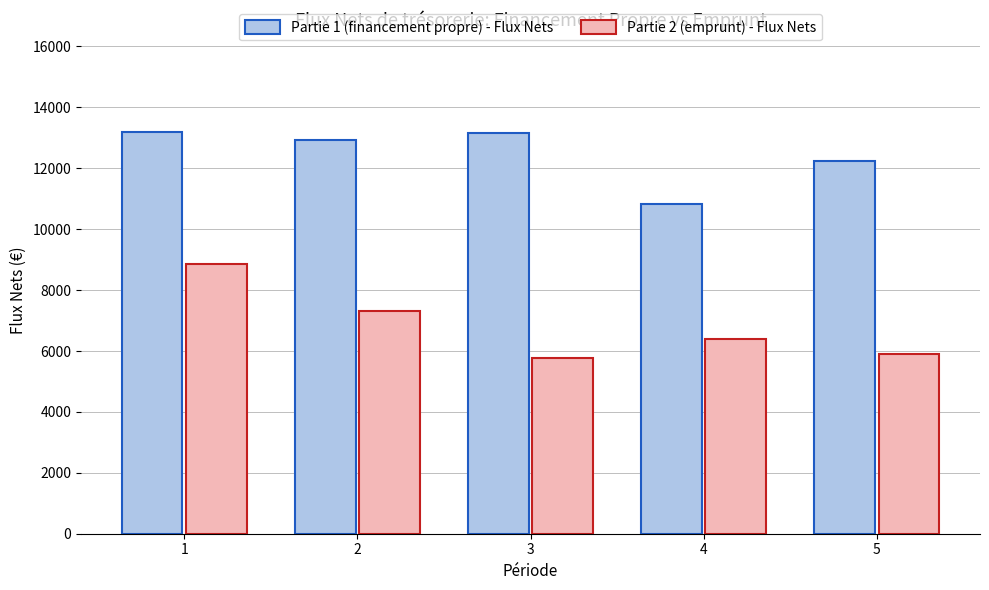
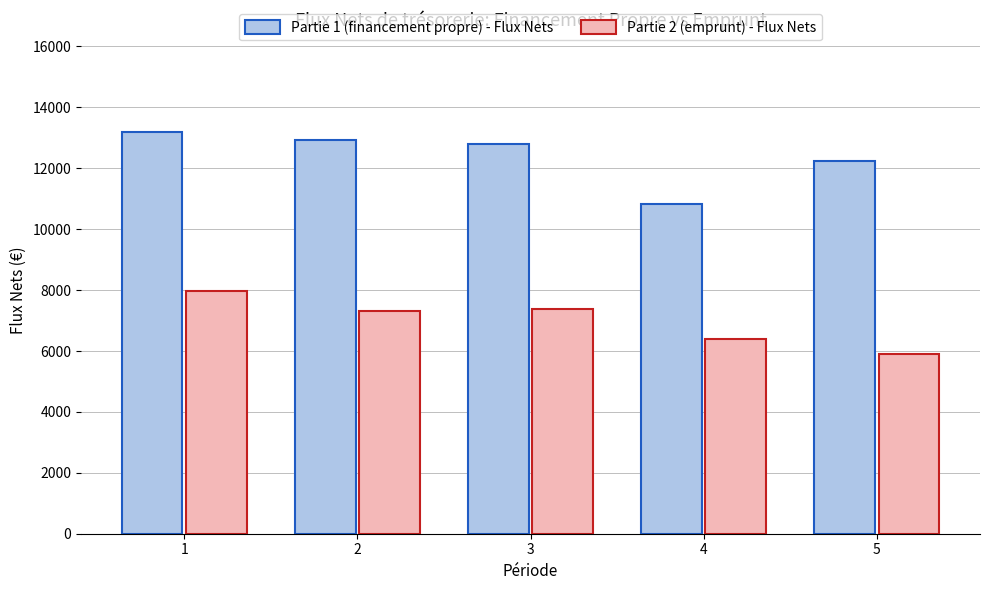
  {
    "Partie 1 (financement propre) - Flux Nets": {
      "1": 13200,
      "2": 12900,
-     "3": 13200,
+     "3": 12800,
      "4": 10800,
      "5": 12200
    },
    "Partie 2 (emprunt) - Flux Nets": {
-     "1": 8900,
+     "1": 8000,
      "2": 7300,
-     "3": 5800,
+     "3": 7400,
      "4": 6400,
      "5": 5900
    }
  }
